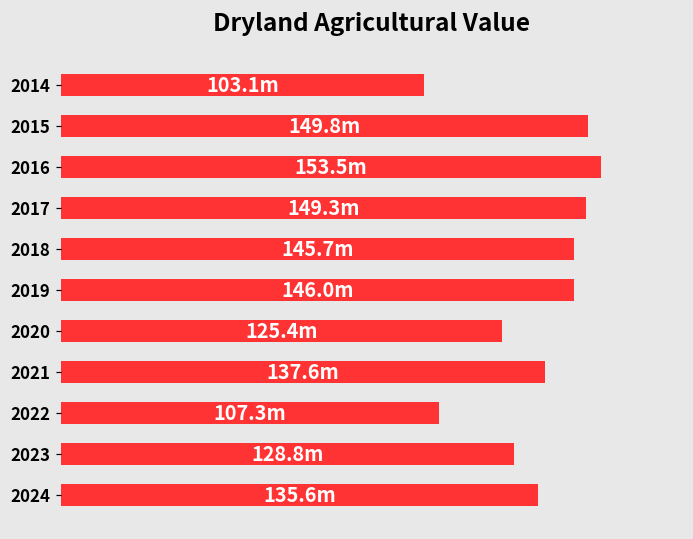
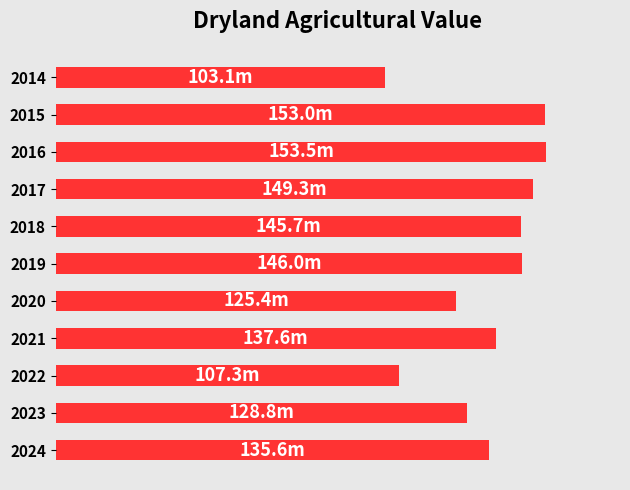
  {
    "2014": "103.1m",
-   "2015": "149.8m",
+   "2015": "153.0m",
    "2016": "153.5m",
    "2017": "149.3m",
    "2018": "145.7m",
    "2019": "146.0m",
    "2020": "125.4m",
    "2021": "137.6m",
    "2022": "107.3m",
    "2023": "128.8m",
    "2024": "135.6m"
  }
